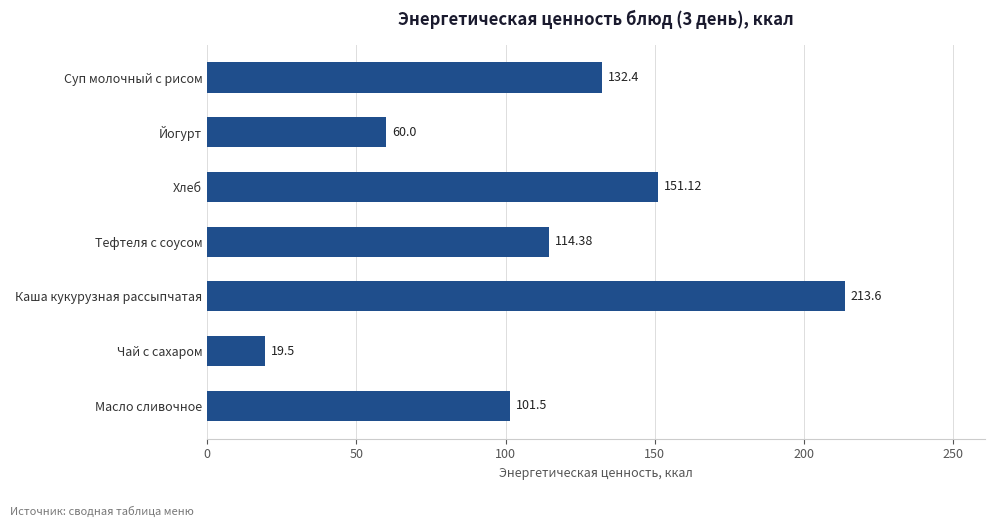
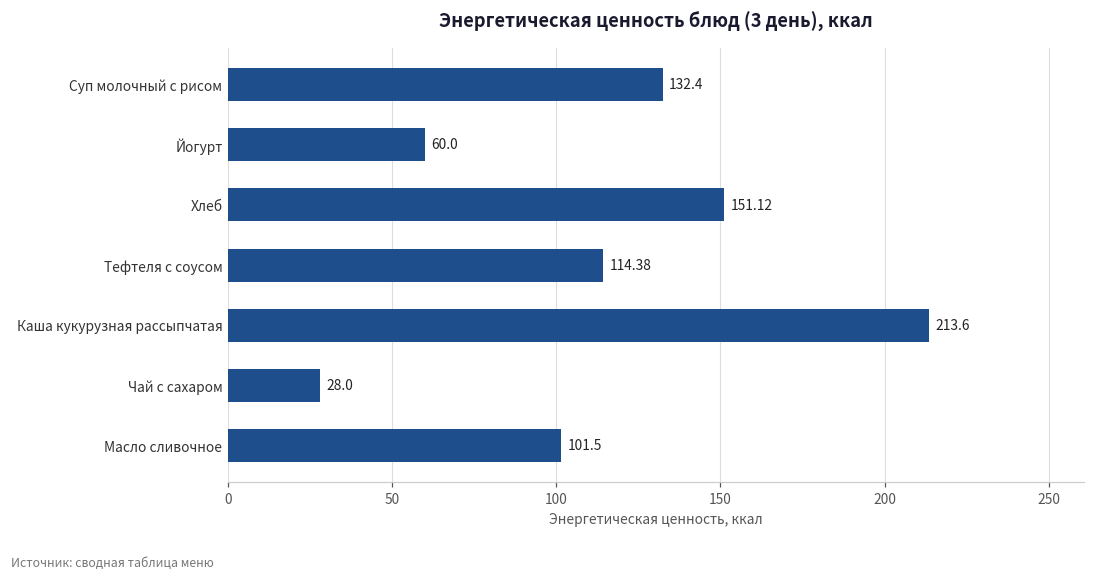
  {
    "Суп молочный с рисом": 132.4,
    "Йогурт": 60.0,
    "Хлеб": 151.12,
    "Тефтеля с соусом": 114.38,
    "Каша кукурузная рассыпчатая": 213.6,
-   "Чай с сахаром": 19.5,
+   "Чай с сахаром": 28.0,
    "Масло сливочное": 101.5
  }
